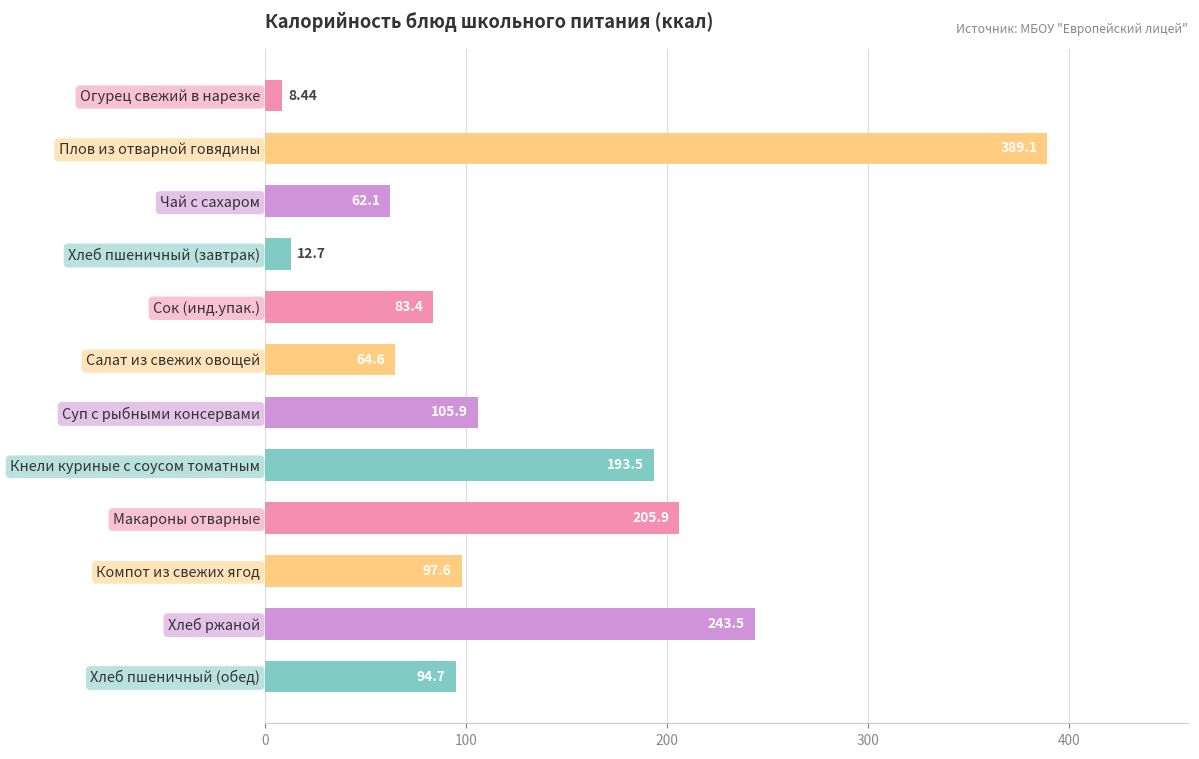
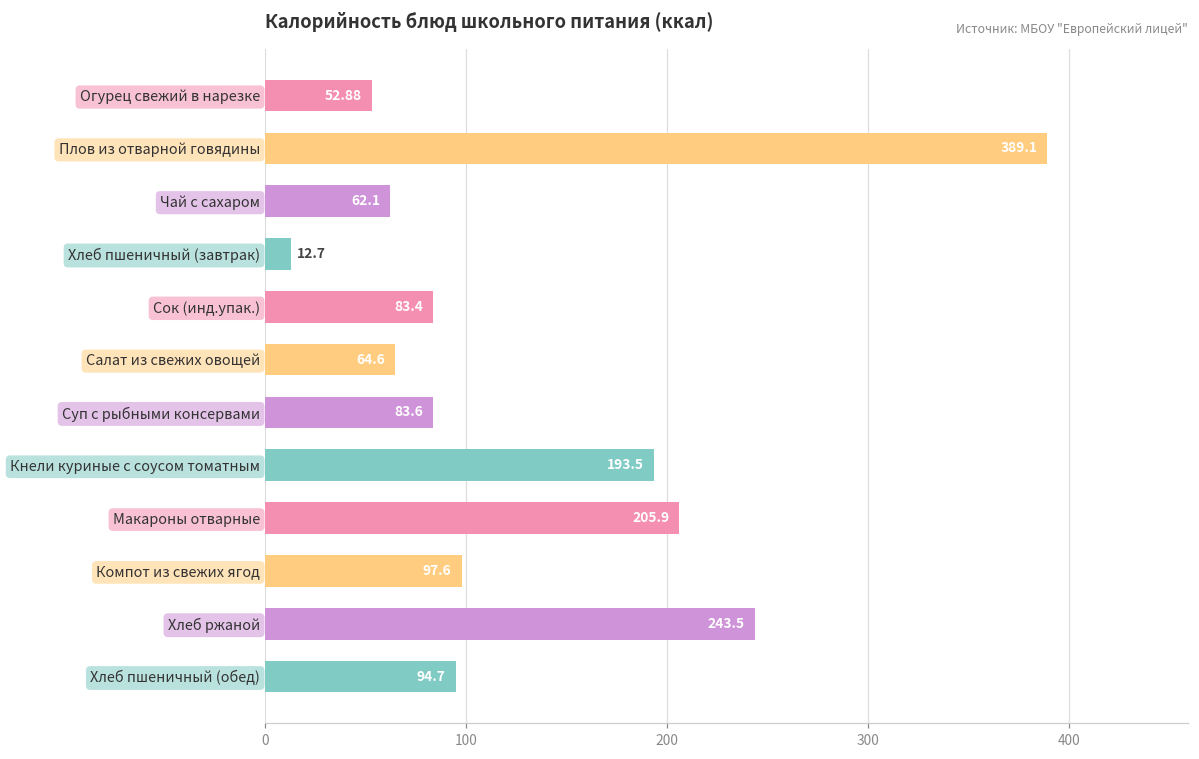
  {
-   "Огурец свежий в нарезке": 8.44,
+   "Огурец свежий в нарезке": 52.88,
    "Плов из отварной говядины": 389.1,
    "Чай с сахаром": 62.1,
    "Хлеб пшеничный (завтрак)": 12.7,
    "Сок (инд.упак.)": 83.4,
    "Салат из свежих овощей": 64.6,
-   "Суп с рыбными консервами": 105.9,
+   "Суп с рыбными консервами": 83.6,
    "Кнели куриные с соусом томатным": 193.5,
    "Макароны отварные": 205.9,
    "Компот из свежих ягод": 97.6,
    "Хлеб ржаной": 243.5,
    "Хлеб пшеничный (обед)": 94.7
  }
